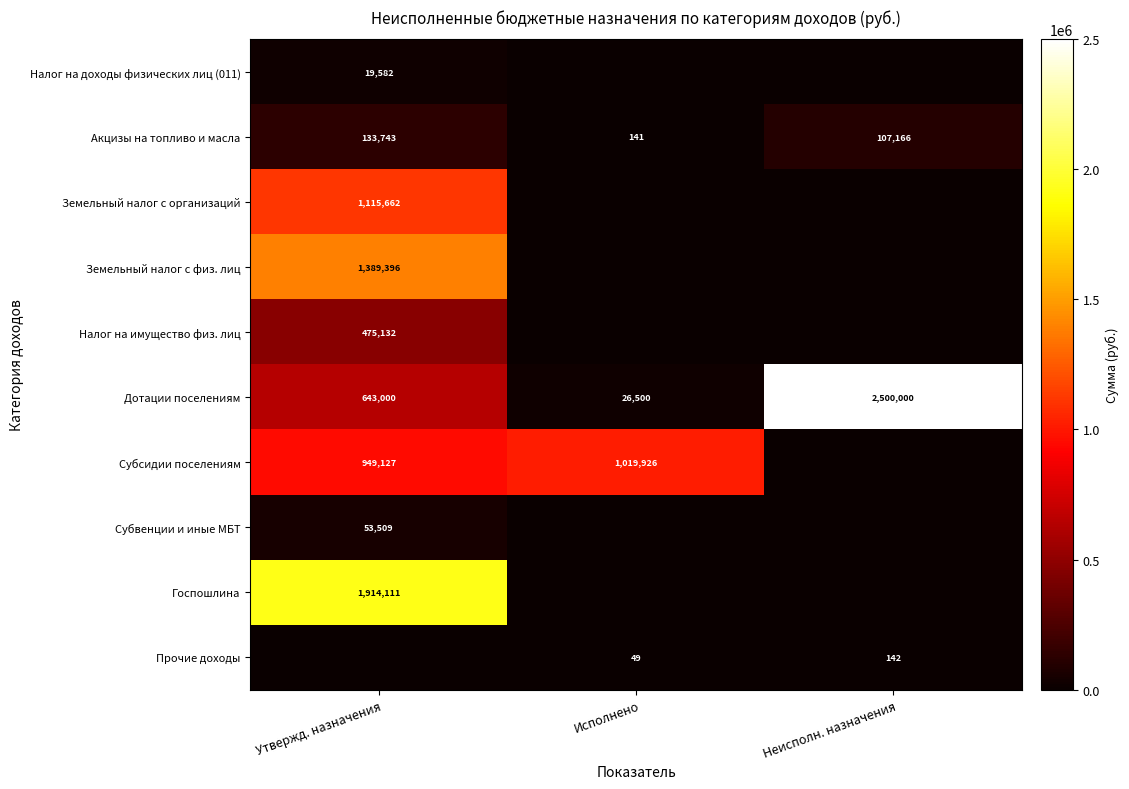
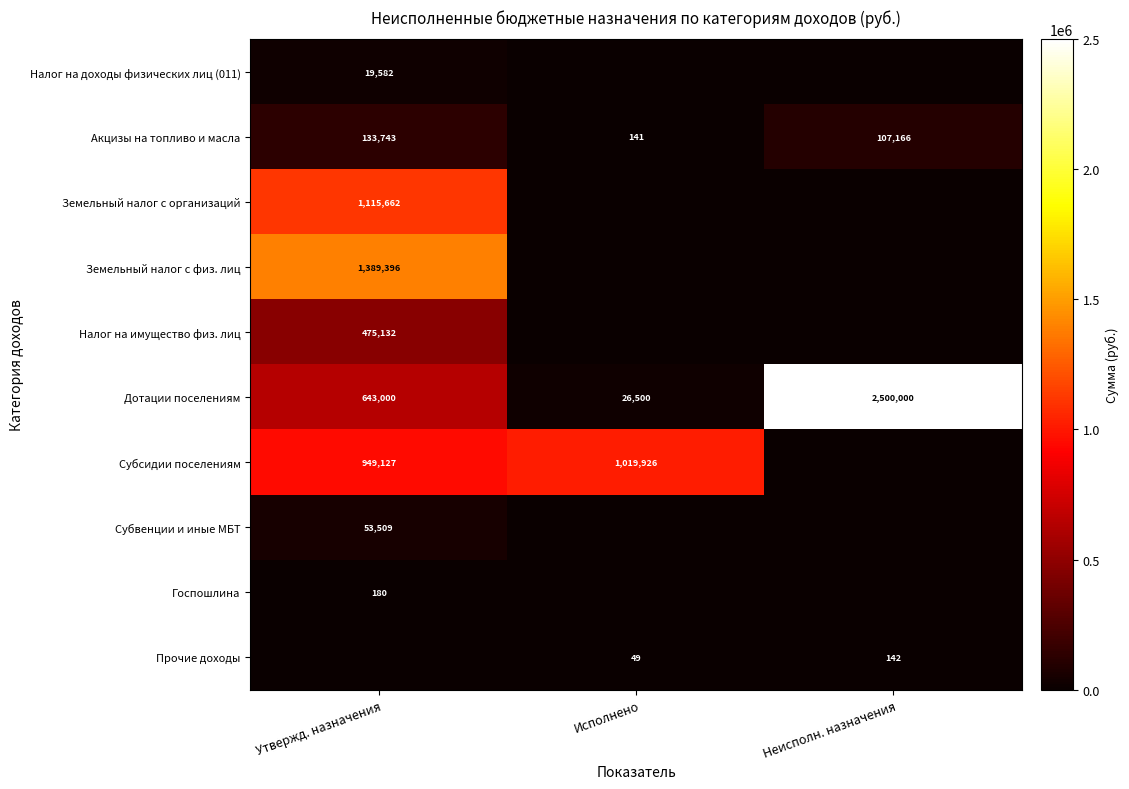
  {
    "Налог на доходы физических лиц (011)": {
      "Утвержд. назначения": "19,582"
    },
    "Акцизы на топливо и масла": {
      "Утвержд. назначения": "133,743",
      "Исполнено": "141",
      "Неисполн. назначения": "107,166"
    },
    "Земельный налог с организаций": {
      "Утвержд. назначения": "1,115,662"
    },
    "Земельный налог с физ. лиц": {
      "Утвержд. назначения": "1,389,396"
    },
    "Налог на имущество физ. лиц": {
      "Утвержд. назначения": "475,132"
    },
    "Дотации поселениям": {
      "Утвержд. назначения": "643,000",
      "Исполнено": "26,500",
      "Неисполн. назначения": "2,500,000"
    },
    "Субсидии поселениям": {
      "Утвержд. назначения": "949,127",
      "Исполнено": "1,019,926"
    },
    "Субвенции и иные МБТ": {
      "Утвержд. назначения": "53,509"
    },
    "Госпошлина": {
-     "Утвержд. назначения": "1,914,111"
+     "Утвержд. назначения": "180"
    },
    "Прочие доходы": {
      "Исполнено": "49",
      "Неисполн. назначения": "142"
    }
  }
